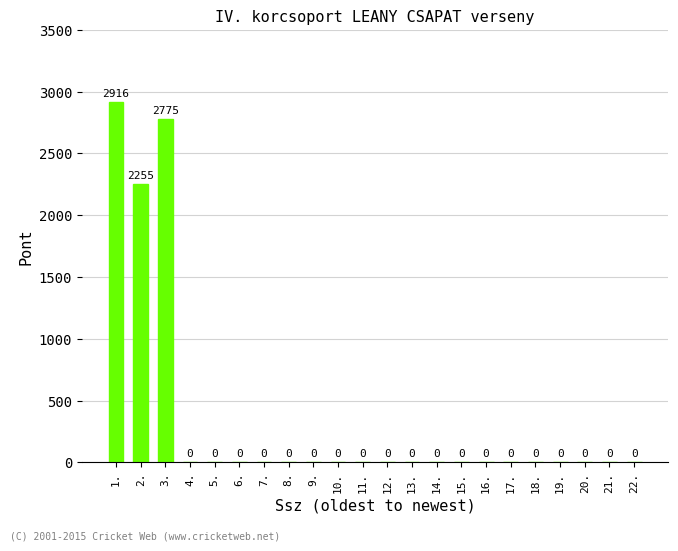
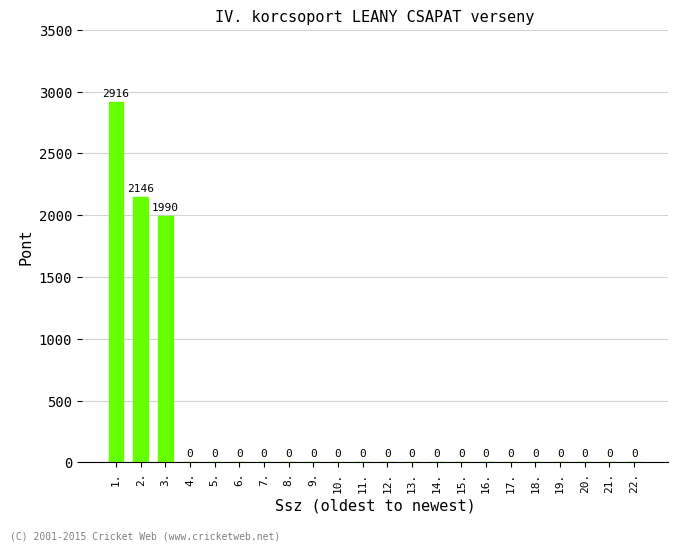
  {
    "1.": 2916,
-   "2.": 2255,
-   "3.": 2775,
+   "2.": 2146,
+   "3.": 1990,
    "4.": 0,
    "5.": 0,
    "6.": 0,
    "7.": 0,
    "8.": 0,
    "9.": 0,
    "10.": 0,
    "11.": 0,
    "12.": 0,
    "13.": 0,
    "14.": 0,
    "15.": 0,
    "16.": 0,
    "17.": 0,
    "18.": 0,
    "19.": 0,
    "20.": 0,
    "21.": 0,
    "22.": 0
  }
